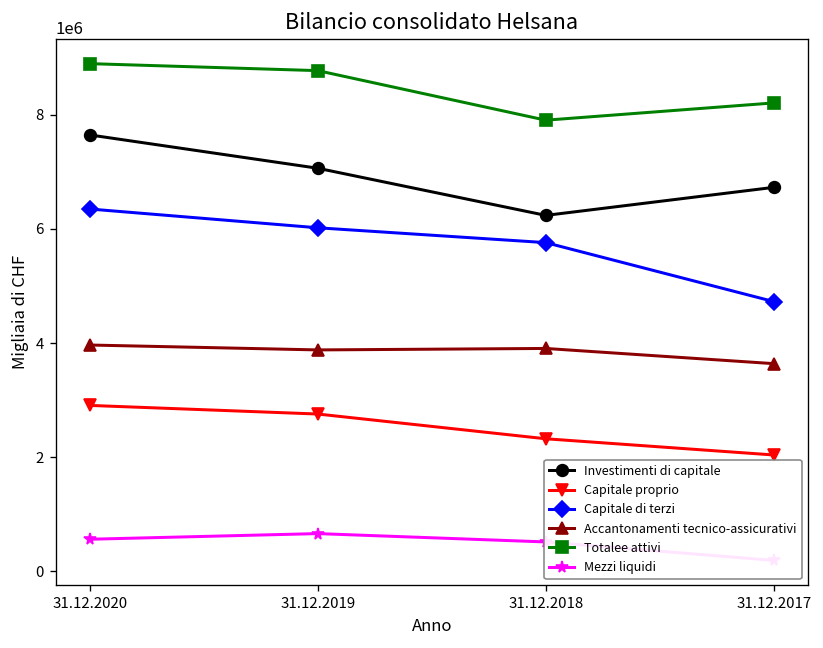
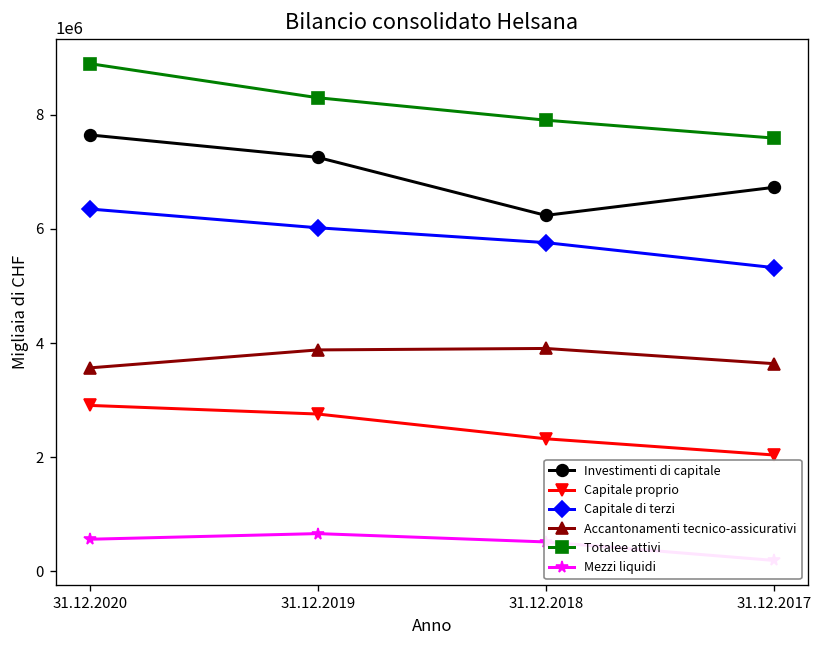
  {
    "Investimenti di capitale": {
      "31.12.2020": 7600000,
-     "31.12.2019": 7100000,
+     "31.12.2019": 7300000,
      "31.12.2018": 6200000,
      "31.12.2017": 6700000
    },
    "Capitale proprio": {
      "31.12.2020": 2900000,
      "31.12.2019": 2800000,
      "31.12.2018": 2300000,
      "31.12.2017": 2000000
    },
    "Capitale di terzi": {
      "31.12.2020": 6300000,
      "31.12.2019": 6000000,
      "31.12.2018": 5800000,
-     "31.12.2017": 4700000
+     "31.12.2017": 5300000
    },
    "Accantonamenti tecnico-assicurativi": {
-     "31.12.2020": 4000000,
+     "31.12.2020": 3600000,
      "31.12.2019": 3900000,
      "31.12.2018": 3900000,
      "31.12.2017": 3600000
    },
    "Totalee attivi": {
      "31.12.2020": 8900000,
-     "31.12.2019": 8800000,
+     "31.12.2019": 8300000,
      "31.12.2018": 7900000,
-     "31.12.2017": 8200000
+     "31.12.2017": 7600000
    },
    "Mezzi liquidi": {
      "31.12.2020": 600000,
      "31.12.2019": 700000
    }
  }
